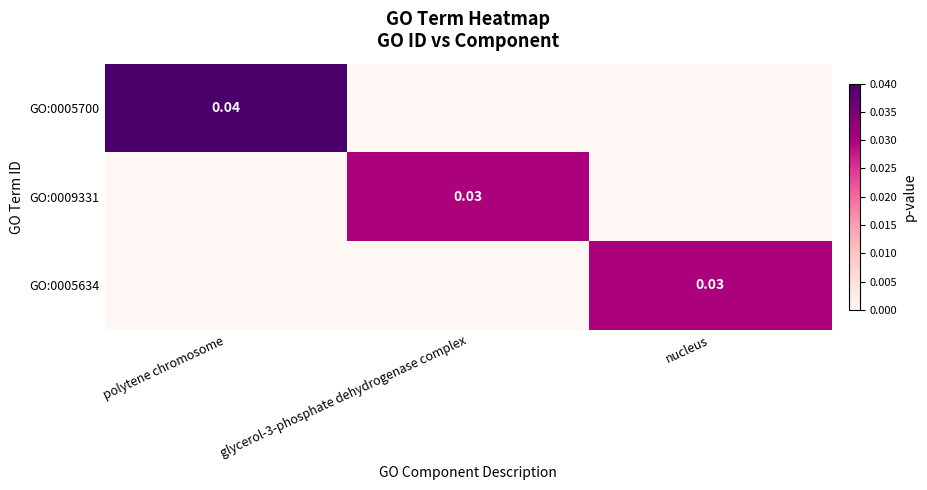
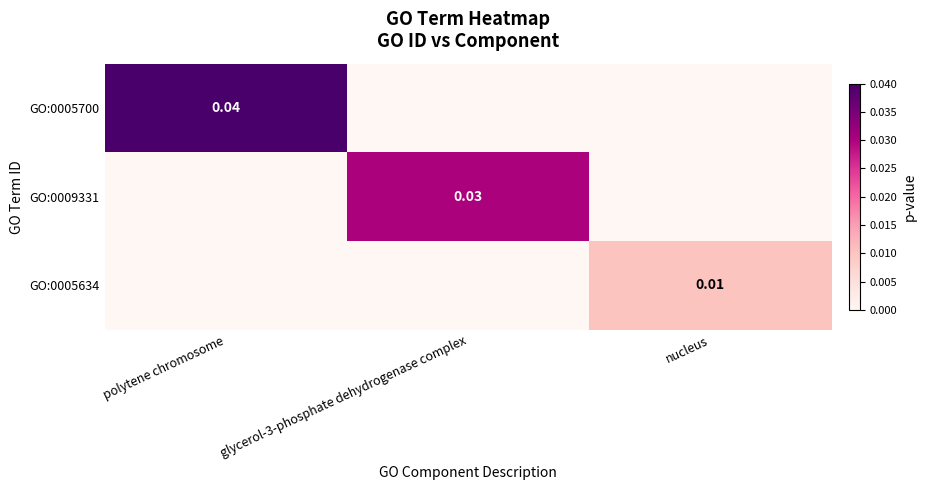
  {
    "GO:0005700": {
      "polytene chromosome": 0.04
    },
    "GO:0009331": {
      "glycerol-3-phosphate dehydrogenase complex": 0.03
    },
    "GO:0005634": {
-     "nucleus": 0.03
+     "nucleus": 0.01
    }
  }
